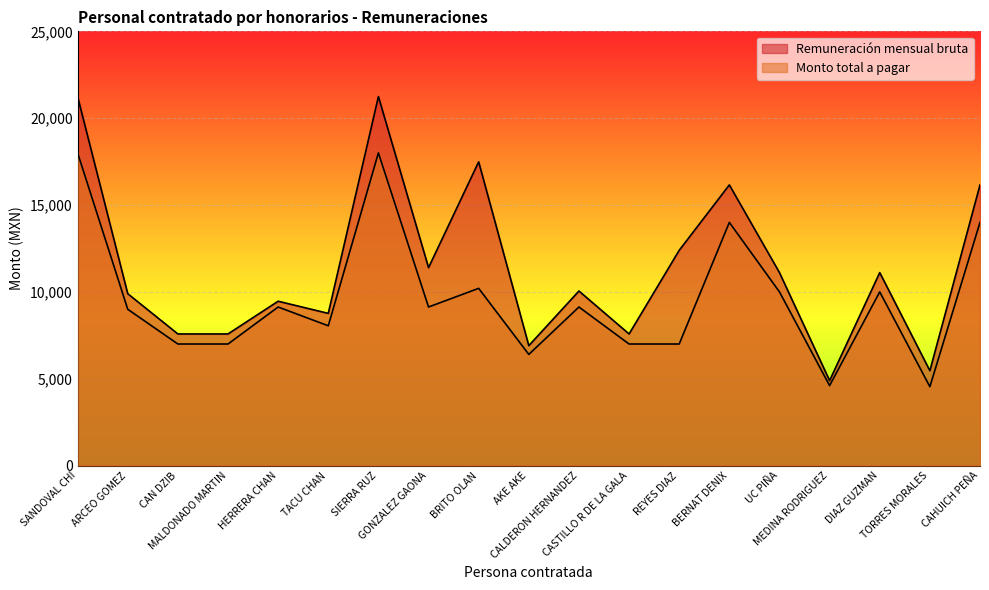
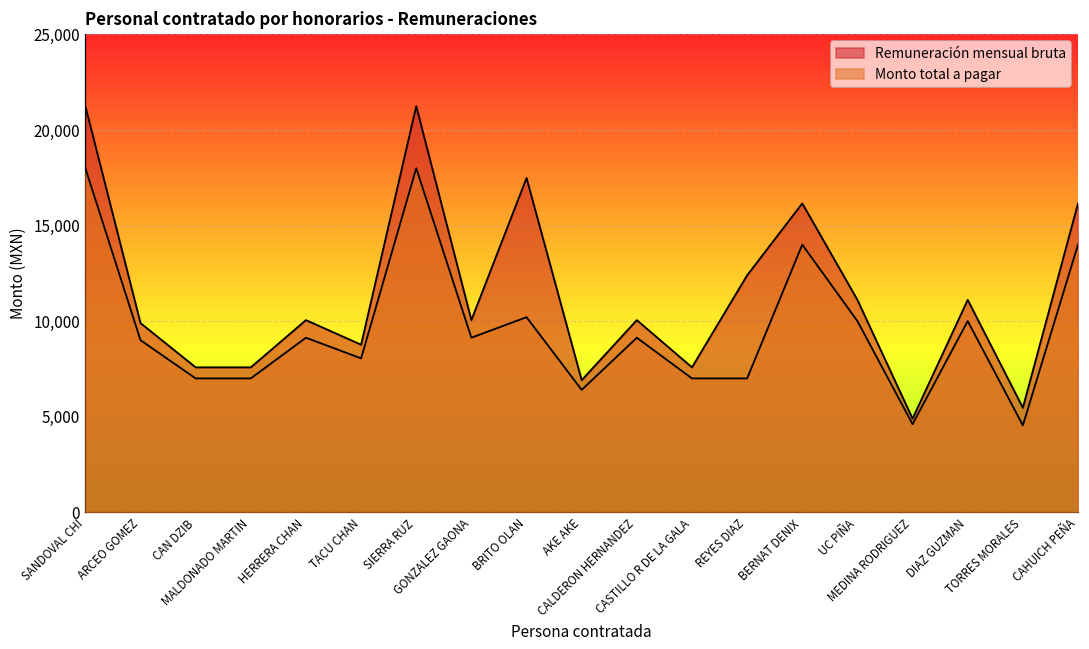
  {
    "Remuneración mensual bruta": {
      "SANDOVAL CHI": "21,200",
      "ARCEO GOMEZ": "9,900",
      "CAN DZIB": "7,600",
      "MALDONADO MARTIN": "7,600",
-     "HERRERA CHAN": "9,500",
+     "HERRERA CHAN": "10,100",
      "TACU CHAN": "8,800",
      "SIERRA RUZ": "21,200",
-     "GONZALEZ GAONA": "11,400",
+     "GONZALEZ GAONA": "10,100",
      "BRITO OLAN": "17,500",
      "AKE AKE": "6,900",
      "CALDERON HERNANDEZ": "10,100",
      "CASTILLO R DE LA GALA": "7,600",
      "REYES DIAZ": "12,400",
      "BERNAT DENIX": "16,200",
      "UC PIÑA": "11,100",
      "MEDINA RODRIGUEZ": "4,900",
      "DIAZ GUZMAN": "11,100",
      "TORRES MORALES": "5,500",
      "CAHUICH PEÑA": "16,200"
    },
    "Monto total a pagar": {
      "SANDOVAL CHI": "18,000",
      "ARCEO GOMEZ": "9,000",
      "CAN DZIB": "7,000",
      "MALDONADO MARTIN": "7,000",
      "HERRERA CHAN": "9,100",
      "TACU CHAN": "8,000",
      "SIERRA RUZ": "18,000",
      "GONZALEZ GAONA": "9,100",
      "BRITO OLAN": "10,200",
      "AKE AKE": "6,400",
      "CALDERON HERNANDEZ": "9,100",
      "CASTILLO R DE LA GALA": "7,000",
      "REYES DIAZ": "7,000",
      "BERNAT DENIX": "14,000",
      "UC PIÑA": "10,000",
      "MEDINA RODRIGUEZ": "4,600",
      "DIAZ GUZMAN": "10,000",
      "TORRES MORALES": "4,500",
      "CAHUICH PEÑA": "14,000"
    }
  }
